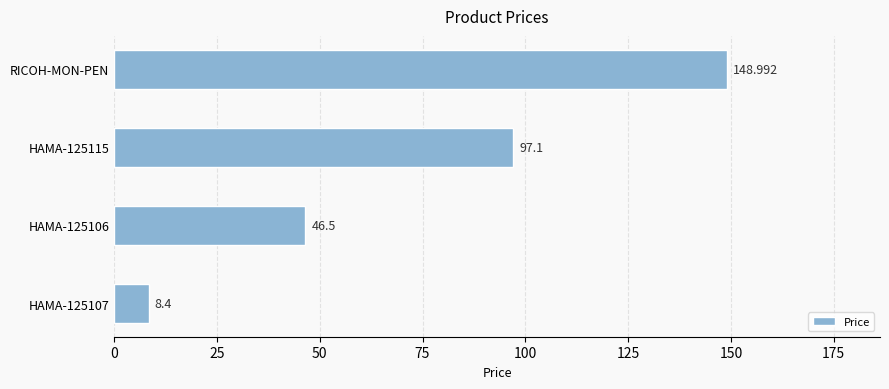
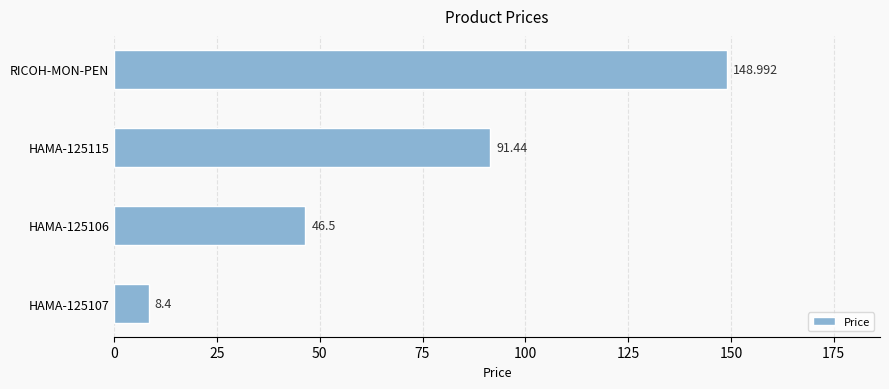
  {
    "RICOH-MON-PEN": 148.992,
-   "HAMA-125115": 97.1,
+   "HAMA-125115": 91.44,
    "HAMA-125106": 46.5,
    "HAMA-125107": 8.4
  }
